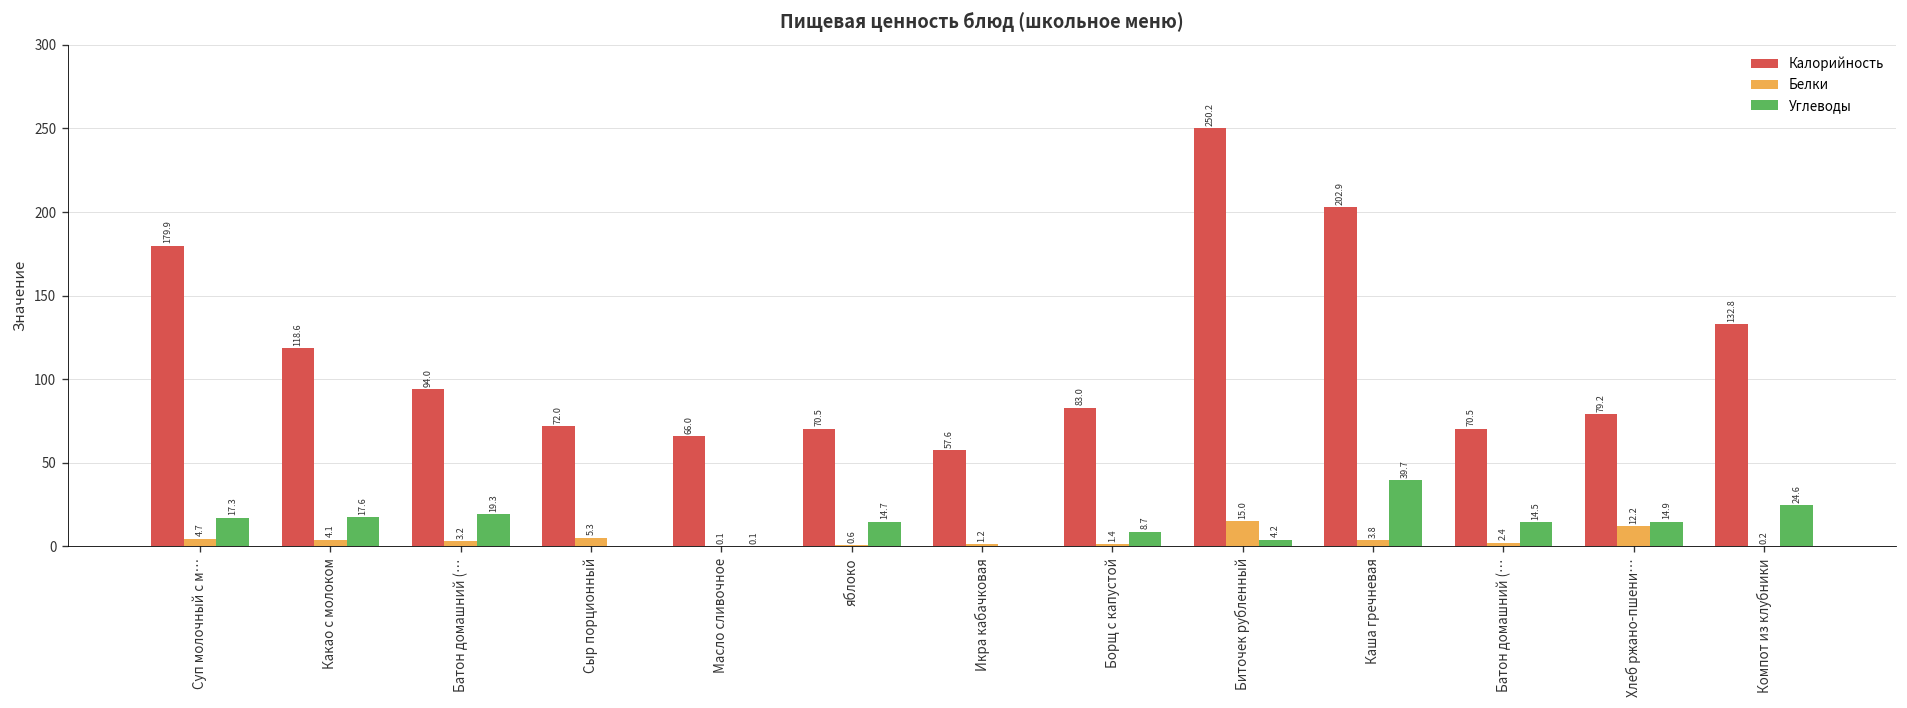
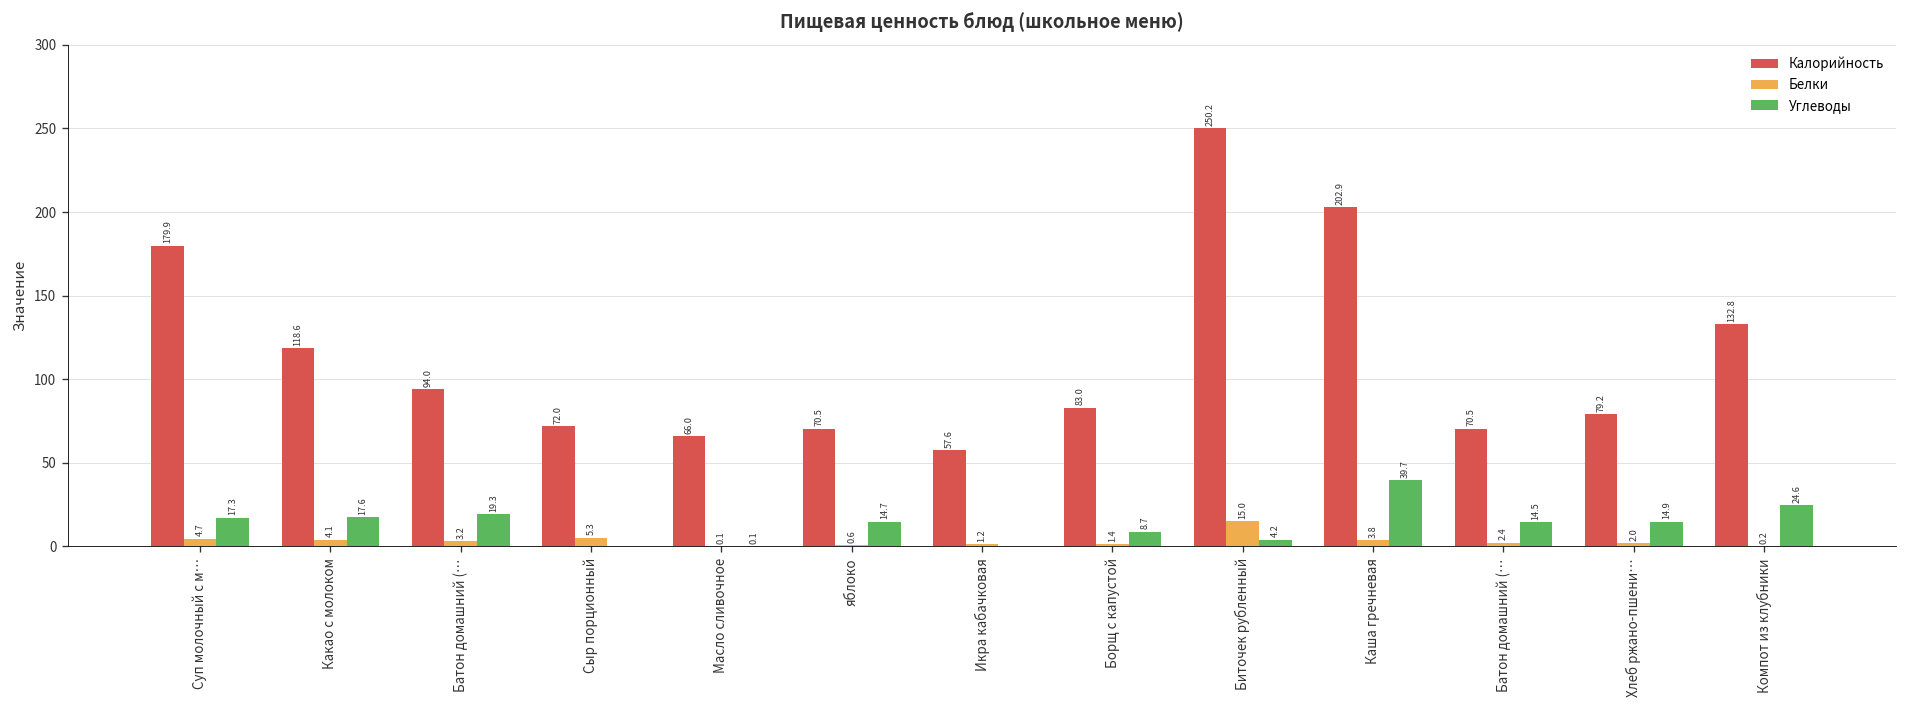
  {
    "Калорийность": {
      "Суп молочный с м…": 179.9,
      "Какао с молоком": 118.6,
      "Сыр порционный": 72.0,
      "Масло сливочное": 66.0,
      "яблоко": 70.5,
      "Икра кабачковая": 57.6,
      "Борщ с капустой": 83.0,
      "Биточек рубленный": 250.2,
      "Каша гречневая": 202.9,
      "Хлеб ржано-пшени…": 79.2,
      "Компот из клубники": 132.8
    },
    "Белки": {
      "Суп молочный с м…": 4.7,
      "Какао с молоком": 4.1,
      "Сыр порционный": 5.3,
      "Масло сливочное": 0.1,
      "яблоко": 0.6,
      "Икра кабачковая": 1.2,
      "Борщ с капустой": 1.4,
      "Биточек рубленный": 15.0,
      "Каша гречневая": 3.8,
-     "Хлеб ржано-пшени…": 12.2,
+     "Хлеб ржано-пшени…": 2.0,
      "Компот из клубники": 0.2
    },
    "Углеводы": {
      "Суп молочный с м…": 17.3,
      "Какао с молоком": 17.6,
      "Масло сливочное": 0.1,
      "яблоко": 14.7,
      "Борщ с капустой": 8.7,
      "Биточек рубленный": 4.2,
      "Каша гречневая": 39.7,
      "Хлеб ржано-пшени…": 14.9,
      "Компот из клубники": 24.6
    }
  }
